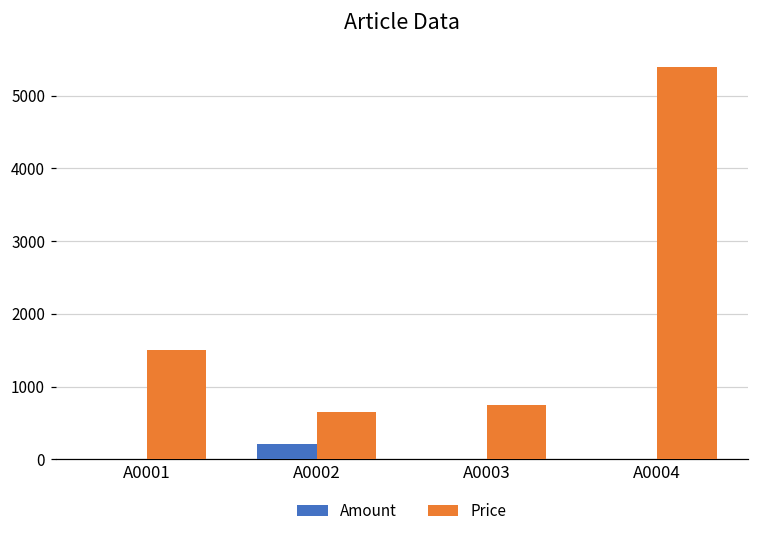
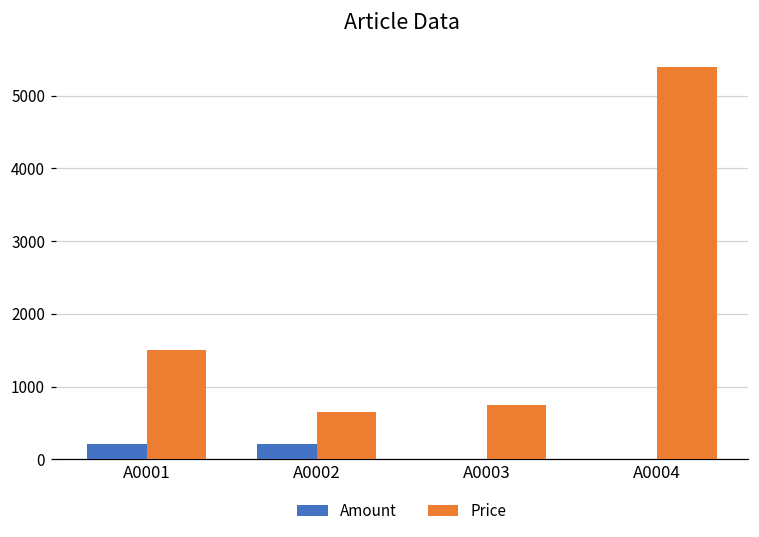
  {
    "Amount": {
-     "A0001": 0,
+     "A0001": 200,
      "A0002": 200
    },
    "Price": {
      "A0001": 1500,
      "A0002": 600,
      "A0003": 800,
      "A0004": 5400
    }
  }
